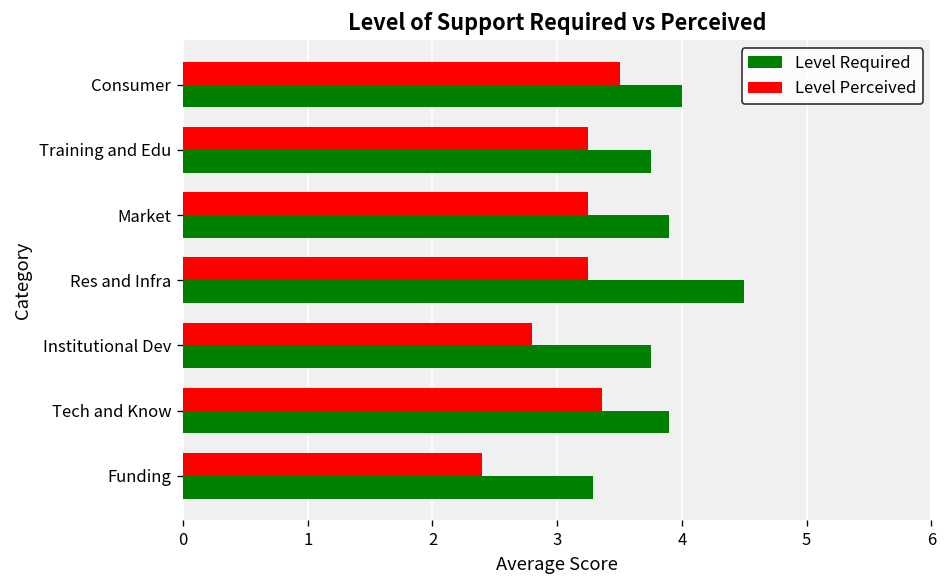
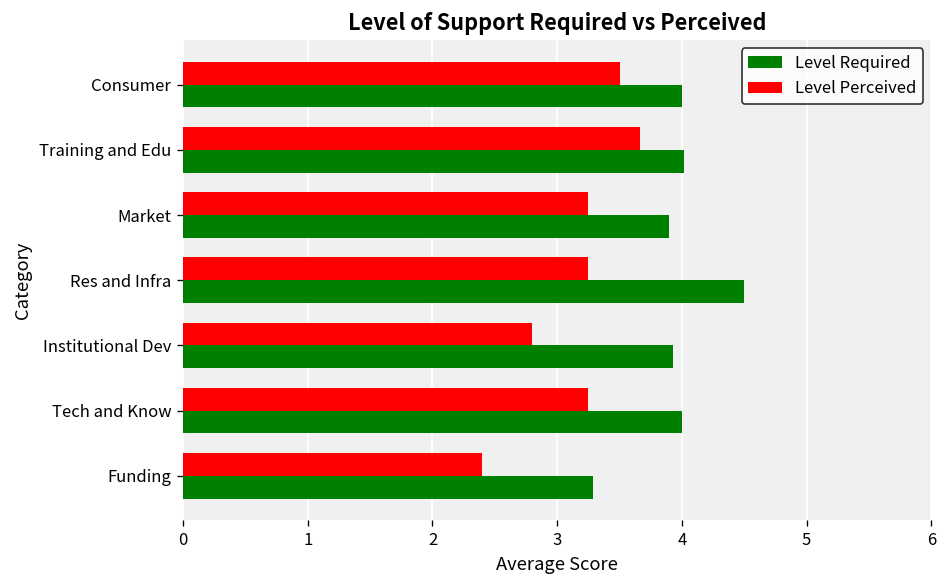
  {
    "Level Required": {
      "Consumer": 4.00,
-     "Training and Edu": 3.75,
+     "Training and Edu": 4.02,
      "Market": 3.90,
      "Res and Infra": 4.50,
-     "Institutional Dev": 3.75,
-     "Tech and Know": 3.9,
+     "Institutional Dev": 3.93,
+     "Tech and Know": 4.0,
      "Funding": 3.29
    },
    "Level Perceived": {
      "Consumer": 3.50,
-     "Training and Edu": 3.25,
+     "Training and Edu": 3.66,
      "Market": 3.25,
      "Res and Infra": 3.25,
      "Institutional Dev": 2.80,
-     "Tech and Know": 3.36,
+     "Tech and Know": 3.25,
      "Funding": 2.40
    }
  }
